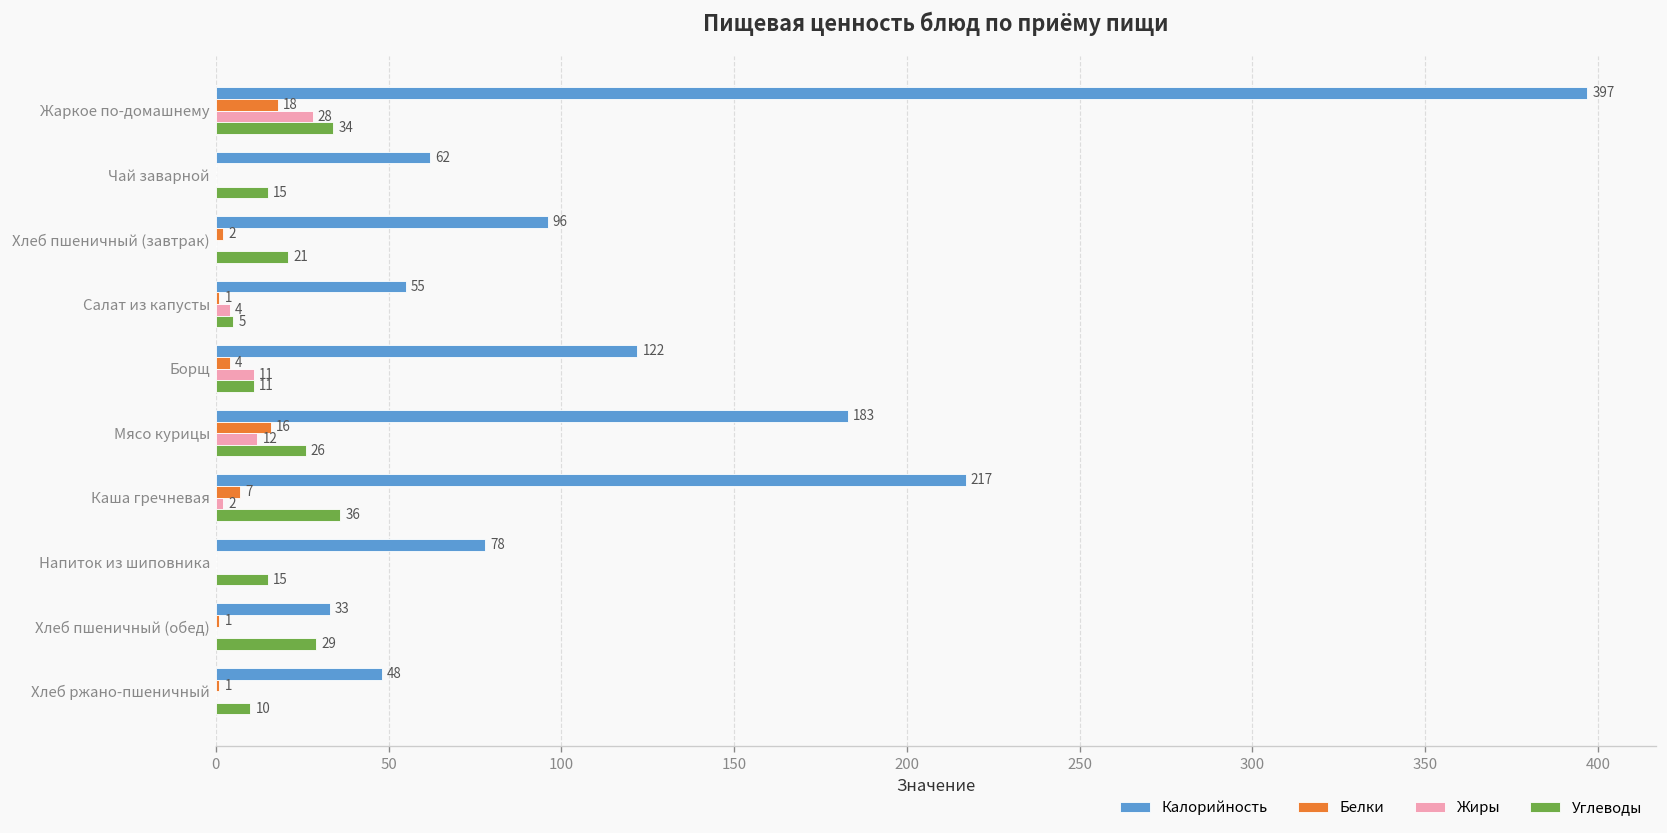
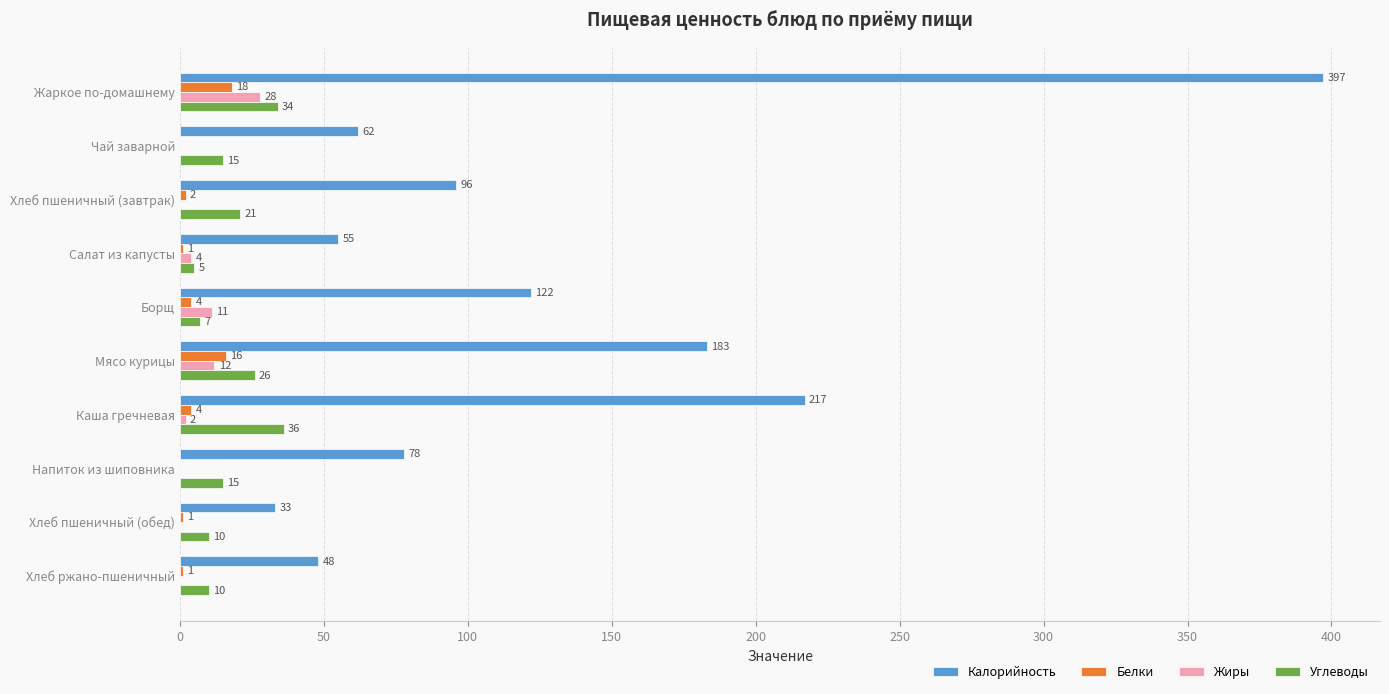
  {
    "Калорийность": {
      "Жаркое по-домашнему": 397,
      "Чай заварной": 62,
      "Хлеб пшеничный (завтрак)": 96,
      "Салат из капусты": 55,
      "Борщ": 122,
      "Мясо курицы": 183,
      "Каша гречневая": 217,
      "Напиток из шиповника": 78,
      "Хлеб пшеничный (обед)": 33,
      "Хлеб ржано-пшеничный": 48
    },
    "Белки": {
      "Жаркое по-домашнему": 18,
      "Хлеб пшеничный (завтрак)": 2,
      "Салат из капусты": 1,
      "Борщ": 4,
      "Мясо курицы": 16,
-     "Каша гречневая": 7,
+     "Каша гречневая": 4,
      "Хлеб пшеничный (обед)": 1,
      "Хлеб ржано-пшеничный": 1
    },
    "Жиры": {
      "Жаркое по-домашнему": 28,
      "Салат из капусты": 4,
      "Борщ": 11,
      "Мясо курицы": 12,
      "Каша гречневая": 2
    },
    "Углеводы": {
      "Жаркое по-домашнему": 34,
      "Чай заварной": 15,
      "Хлеб пшеничный (завтрак)": 21,
      "Салат из капусты": 5,
-     "Борщ": 11,
+     "Борщ": 7,
      "Мясо курицы": 26,
      "Каша гречневая": 36,
      "Напиток из шиповника": 15,
-     "Хлеб пшеничный (обед)": 29,
+     "Хлеб пшеничный (обед)": 10,
      "Хлеб ржано-пшеничный": 10
    }
  }
